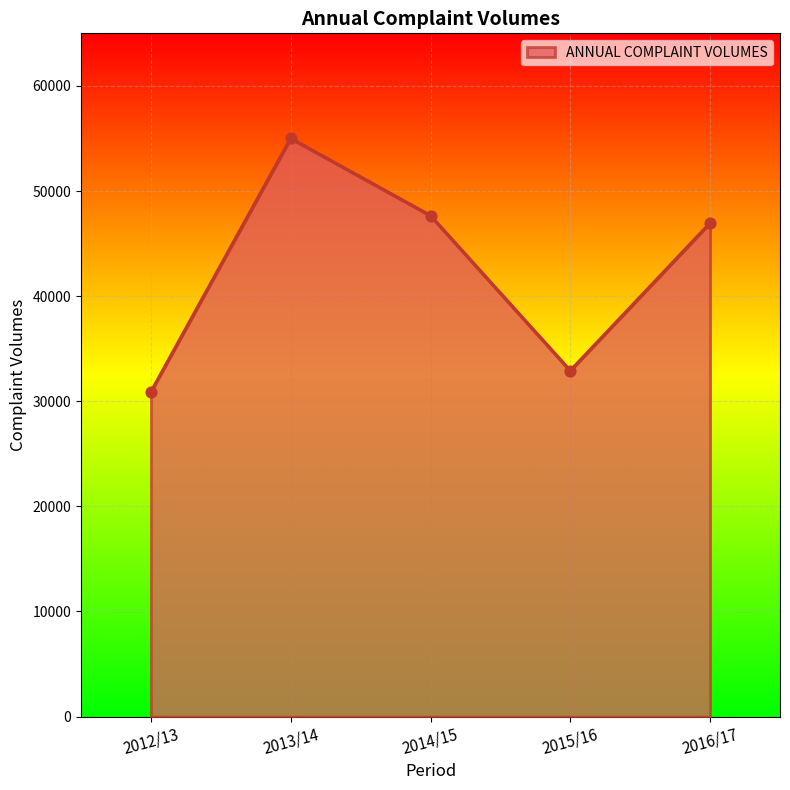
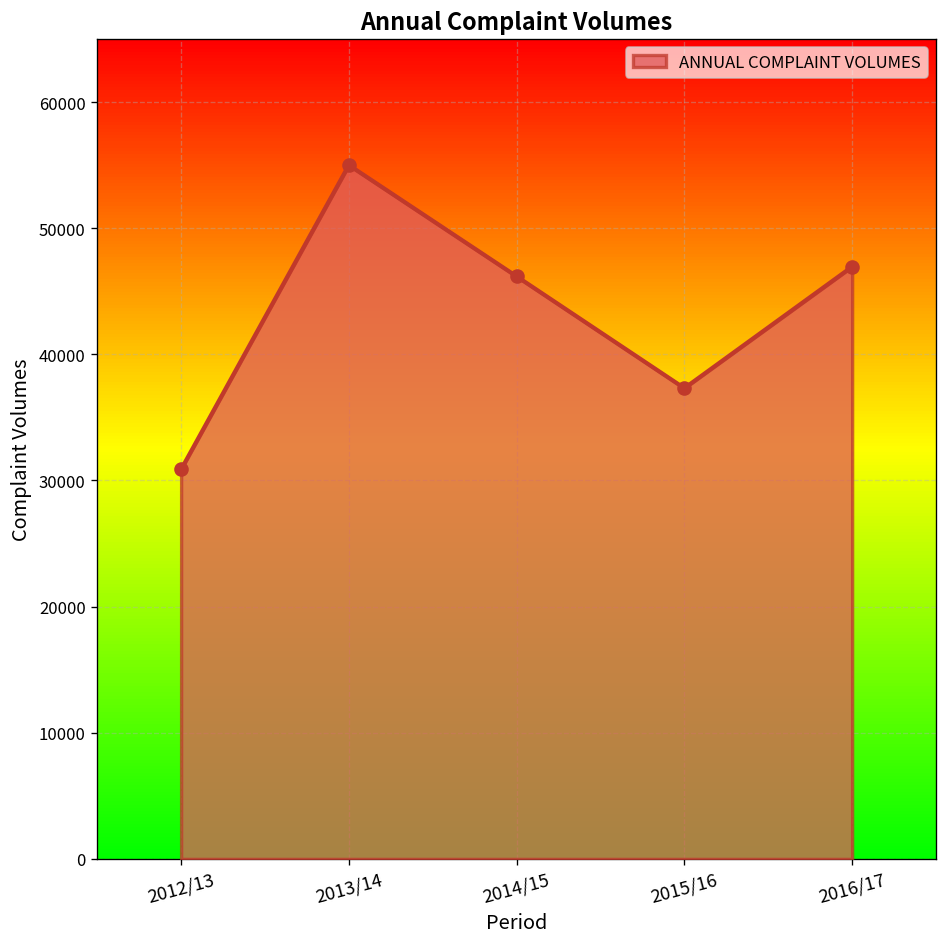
  {
    "2012/13": 30900,
    "2013/14": 55000,
-   "2014/15": 47700,
-   "2015/16": 32900,
+   "2014/15": 46200,
+   "2015/16": 37300,
    "2016/17": 47000
  }
